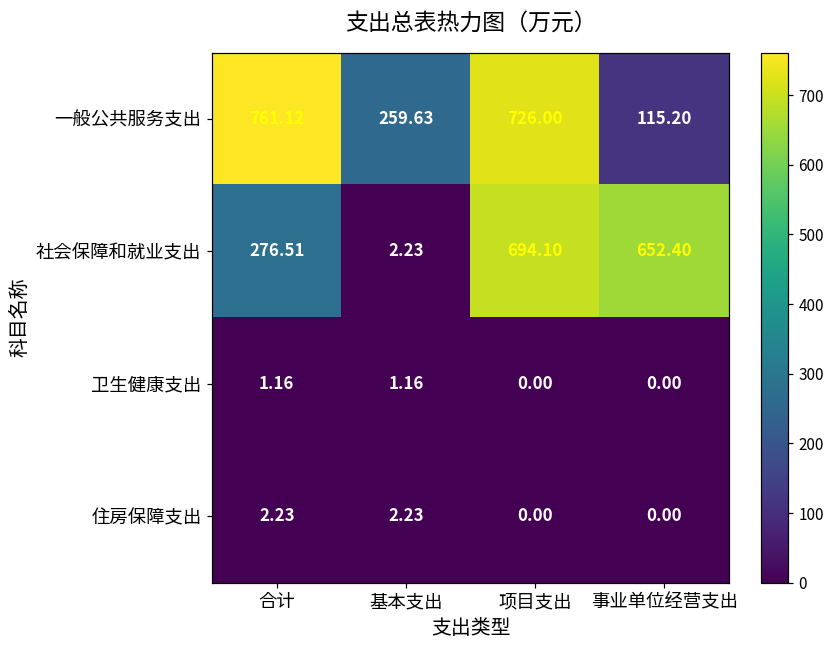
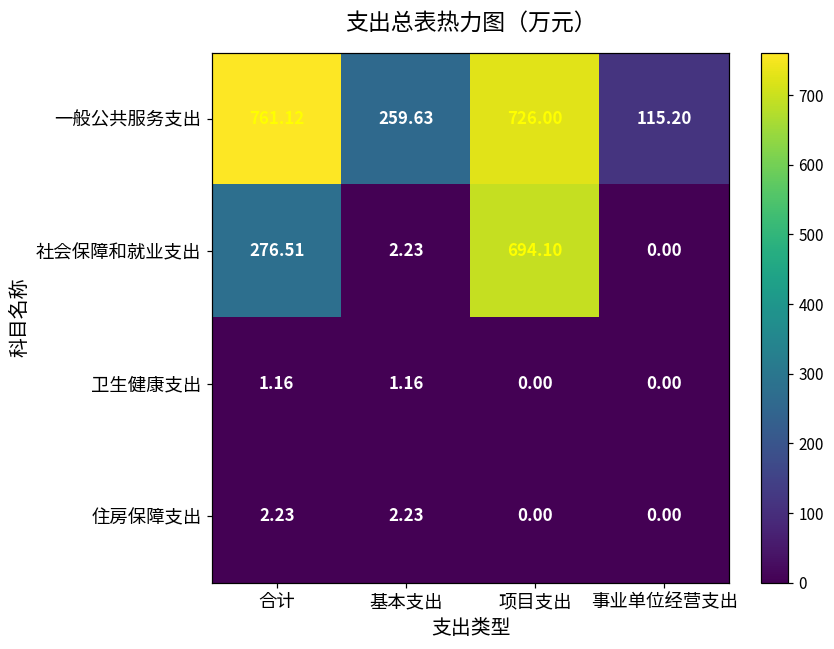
  {
    "一般公共服务支出": {
      "基本支出": 259.63,
      "事业单位经营支出": 115.20
    },
    "社会保障和就业支出": {
      "合计": 276.51,
      "基本支出": 2.23,
      "项目支出": 694.10,
-     "事业单位经营支出": 652.40
+     "事业单位经营支出": 0.00
    },
    "卫生健康支出": {
      "合计": 1.16,
      "基本支出": 1.16,
      "项目支出": 0.00,
      "事业单位经营支出": 0.00
    },
    "住房保障支出": {
      "合计": 2.23,
      "基本支出": 2.23,
      "项目支出": 0.00,
      "事业单位经营支出": 0.00
    }
  }
